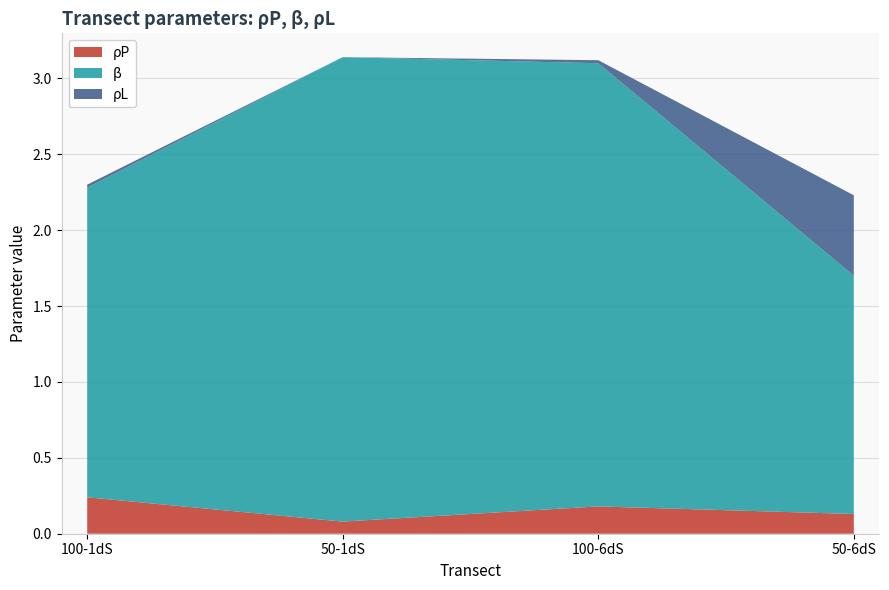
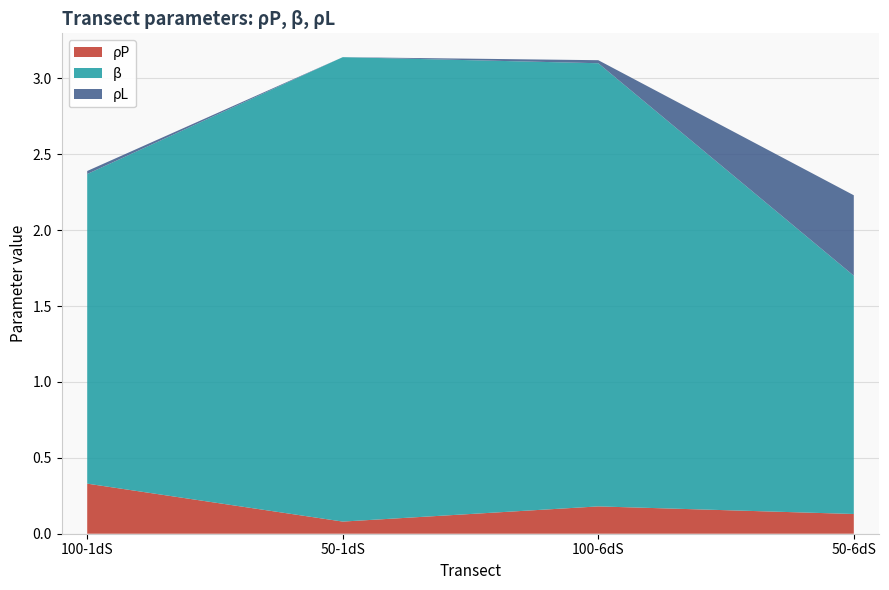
  {
    "ρP": {
-     "100-1dS": 0.24,
+     "100-1dS": 0.33,
      "50-1dS": 0.08,
      "100-6dS": 0.18,
      "50-6dS": 0.13
    },
    "β": {
      "100-1dS": 2.04,
      "100-6dS": 2.92,
      "50-6dS": 1.57
    },
    "ρL": {
      "100-1dS": 0.02,
      "100-6dS": 0.02,
      "50-6dS": 0.53
    }
  }
